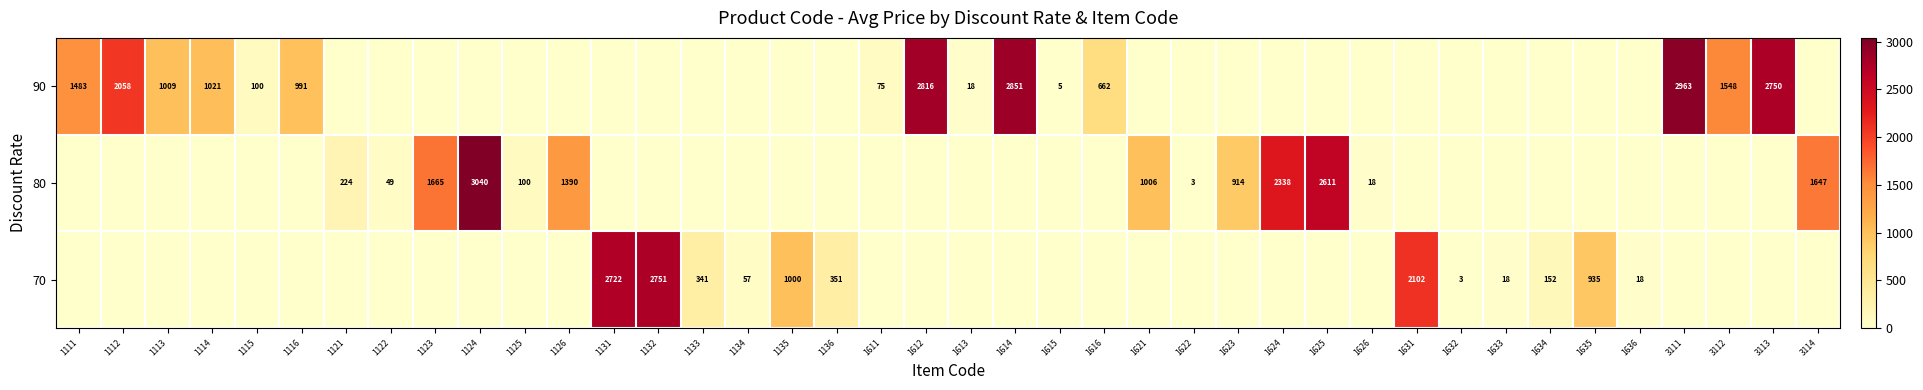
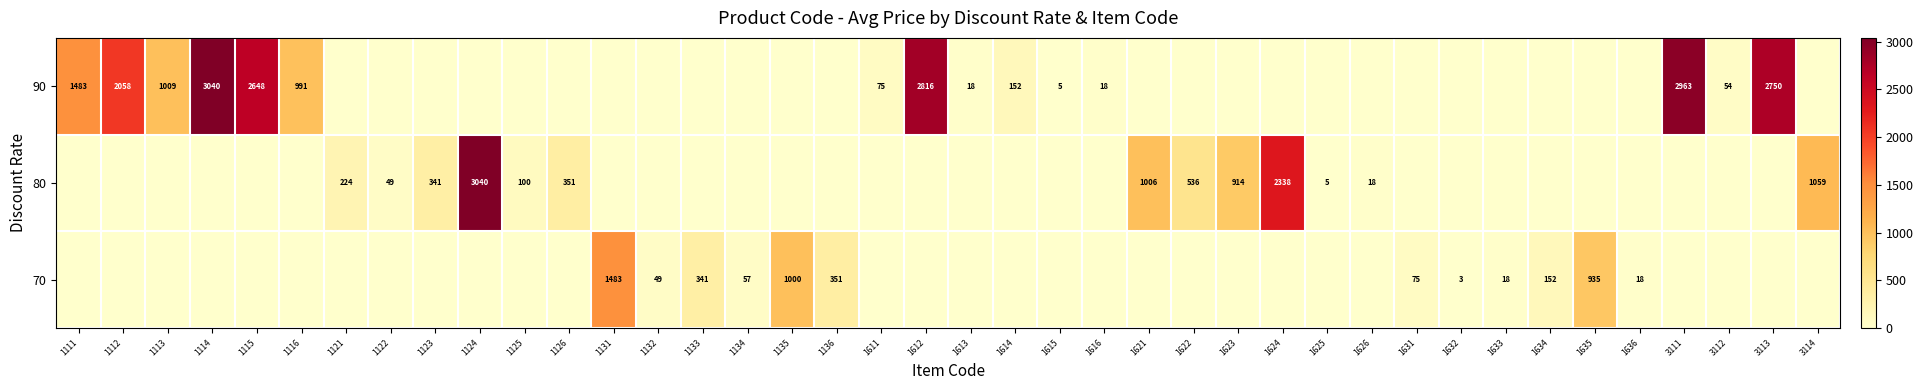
  {
    "90": {
      "1111": 1483,
      "1112": 2058,
      "1113": 1009,
-     "1114": 1021,
-     "1115": 100,
+     "1114": 3040,
+     "1115": 2648,
      "1116": 991,
      "1611": 75,
      "1612": 2816,
      "1613": 18,
-     "1614": 2851,
+     "1614": 152,
      "1615": 5,
-     "1616": 662,
+     "1616": 18,
      "3111": 2963,
-     "3112": 1548,
+     "3112": 54,
      "3113": 2750
    },
    "80": {
      "1121": 224,
      "1122": 49,
-     "1123": 1665,
+     "1123": 341,
      "1124": 3040,
      "1125": 100,
-     "1126": 1390,
+     "1126": 351,
      "1621": 1006,
-     "1622": 3,
+     "1622": 536,
      "1623": 914,
      "1624": 2338,
-     "1625": 2611,
+     "1625": 5,
      "1626": 18,
-     "3114": 1647
+     "3114": 1059
    },
    "70": {
-     "1131": 2722,
-     "1132": 2751,
+     "1131": 1483,
+     "1132": 49,
      "1133": 341,
      "1134": 57,
      "1135": 1000,
      "1136": 351,
-     "1631": 2102,
+     "1631": 75,
      "1632": 3,
      "1633": 18,
      "1634": 152,
      "1635": 935,
      "1636": 18
    }
  }
